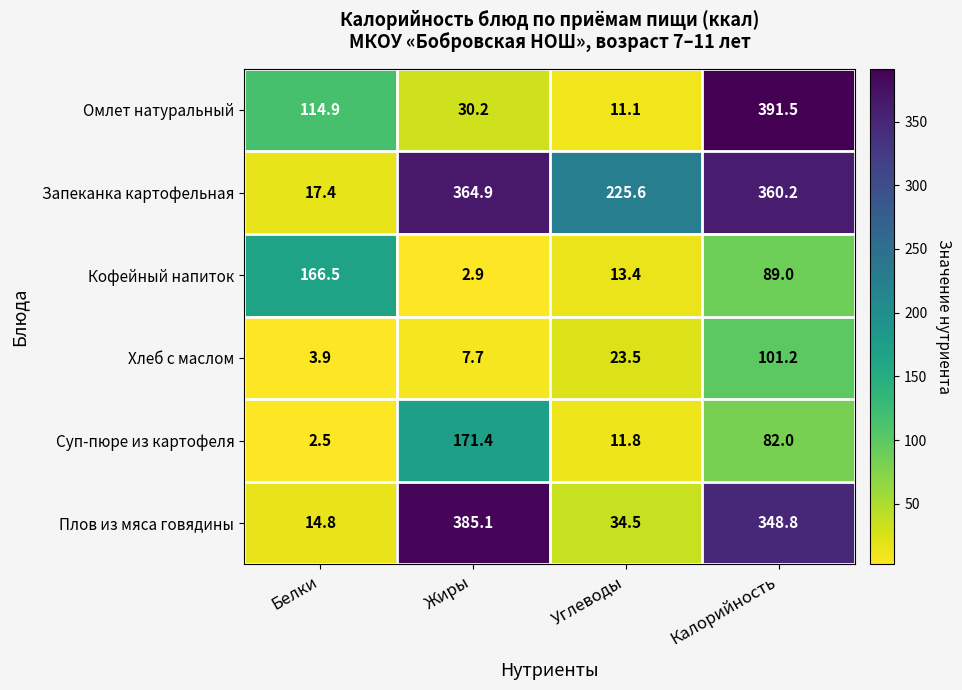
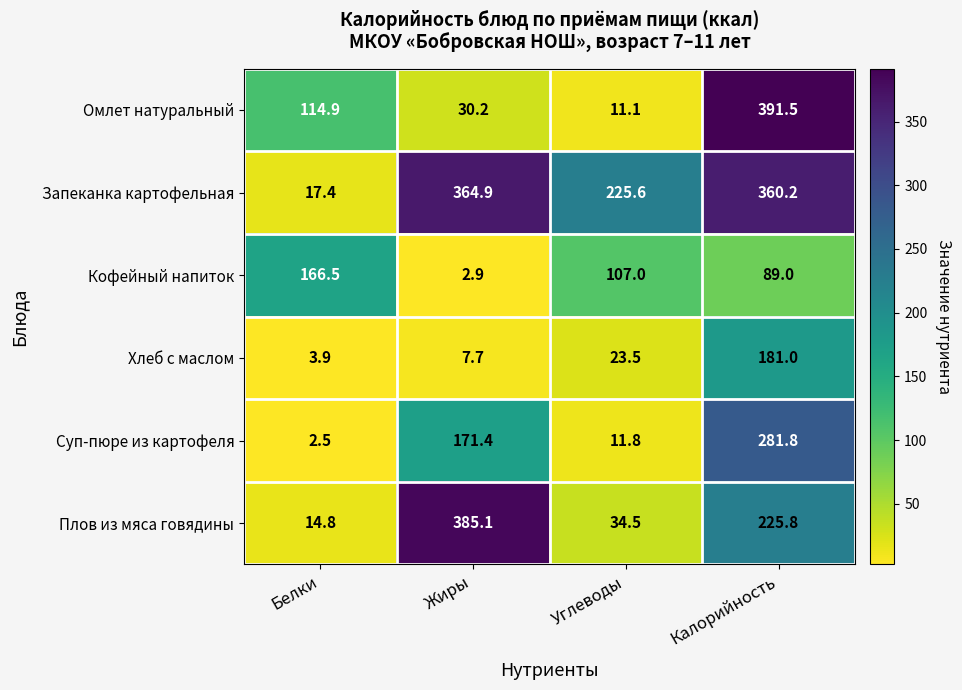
  {
    "Омлет натуральный": {
      "Белки": 114.9,
      "Жиры": 30.2,
      "Углеводы": 11.1,
      "Калорийность": 391.5
    },
    "Запеканка картофельная": {
      "Белки": 17.4,
      "Жиры": 364.9,
      "Углеводы": 225.6,
      "Калорийность": 360.2
    },
    "Кофейный напиток": {
      "Белки": 166.5,
      "Жиры": 2.9,
-     "Углеводы": 13.4,
+     "Углеводы": 107.0,
      "Калорийность": 89.0
    },
    "Хлеб с маслом": {
      "Белки": 3.9,
      "Жиры": 7.7,
      "Углеводы": 23.5,
-     "Калорийность": 101.2
+     "Калорийность": 181.0
    },
    "Суп-пюре из картофеля": {
      "Белки": 2.5,
      "Жиры": 171.4,
      "Углеводы": 11.8,
-     "Калорийность": 82.0
+     "Калорийность": 281.8
    },
    "Плов из мяса говядины": {
      "Белки": 14.8,
      "Жиры": 385.1,
      "Углеводы": 34.5,
-     "Калорийность": 348.8
+     "Калорийность": 225.8
    }
  }
